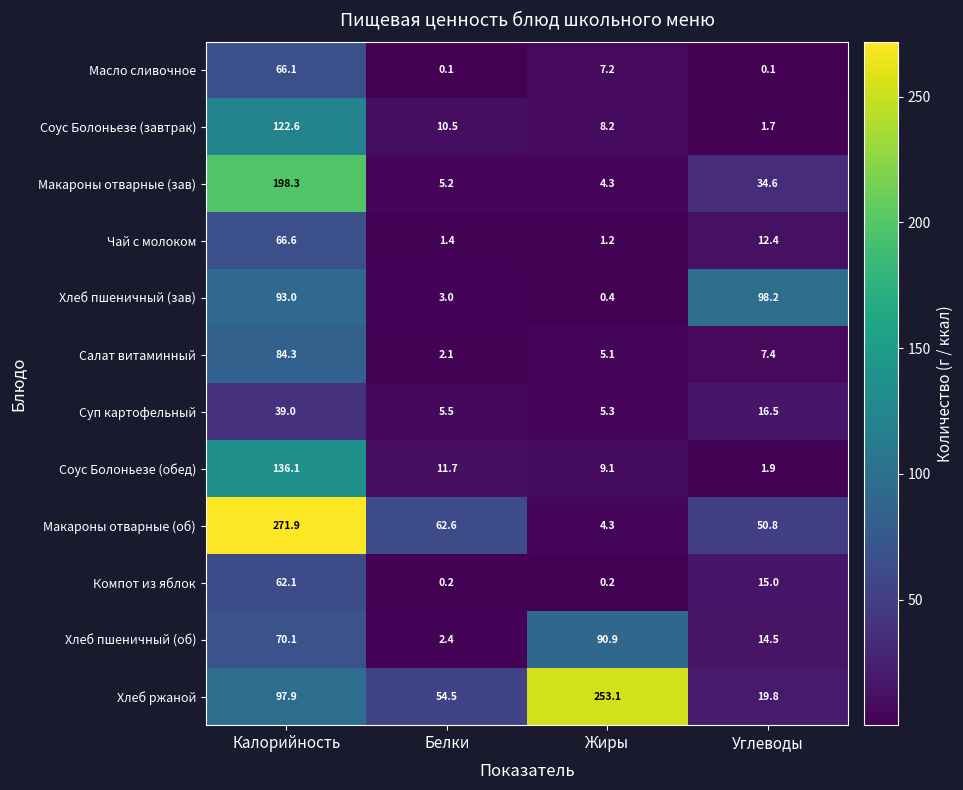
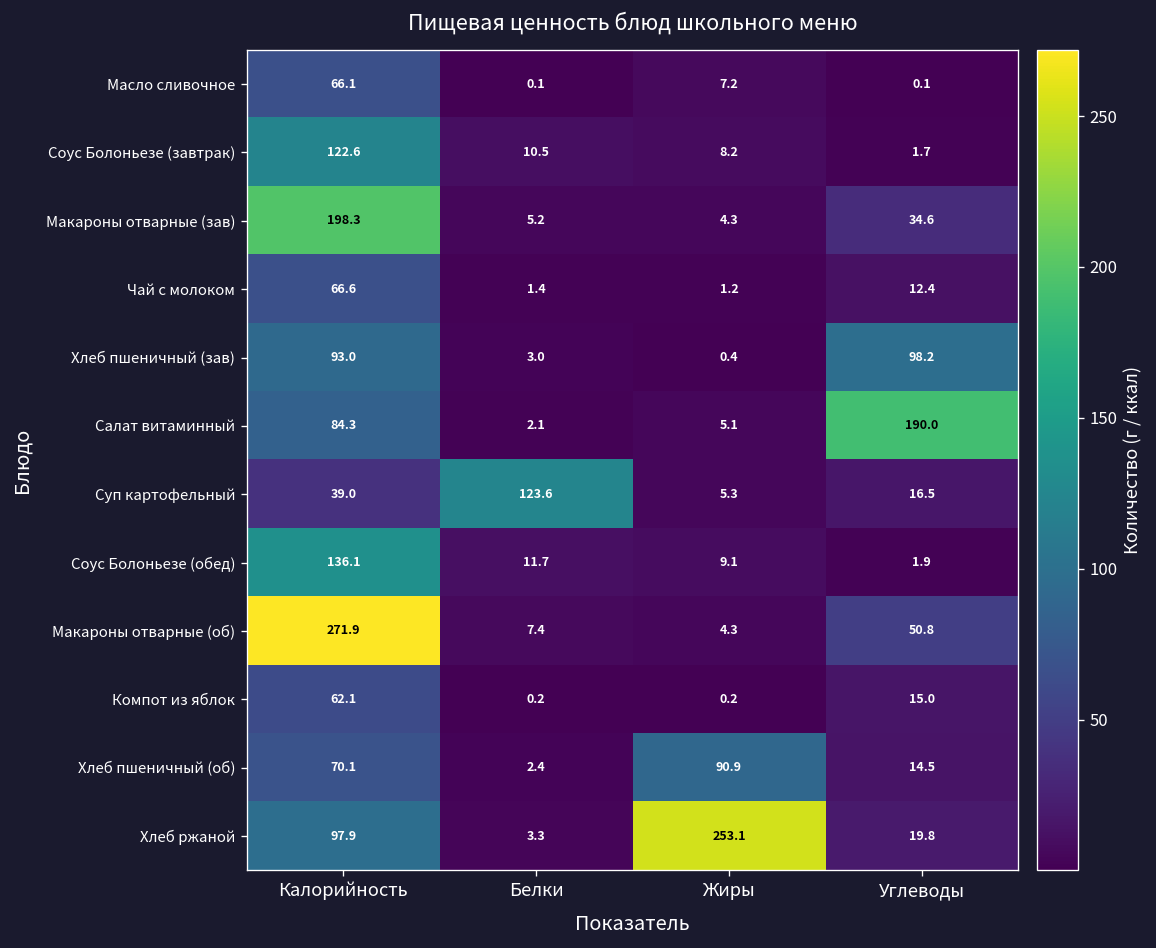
  {
    "Масло сливочное": {
      "Калорийность": 66.1,
      "Белки": 0.1,
      "Жиры": 7.2,
      "Углеводы": 0.1
    },
    "Соус Болоньезе (завтрак)": {
      "Калорийность": 122.6,
      "Белки": 10.5,
      "Жиры": 8.2,
      "Углеводы": 1.7
    },
    "Макароны отварные (зав)": {
      "Калорийность": 198.3,
      "Белки": 5.2,
      "Жиры": 4.3,
      "Углеводы": 34.6
    },
    "Чай с молоком": {
      "Калорийность": 66.6,
      "Белки": 1.4,
      "Жиры": 1.2,
      "Углеводы": 12.4
    },
    "Хлеб пшеничный (зав)": {
      "Калорийность": 93.0,
      "Белки": 3.0,
      "Жиры": 0.4,
      "Углеводы": 98.2
    },
    "Салат витаминный": {
      "Калорийность": 84.3,
      "Белки": 2.1,
      "Жиры": 5.1,
-     "Углеводы": 7.4
+     "Углеводы": 190.0
    },
    "Суп картофельный": {
      "Калорийность": 39.0,
-     "Белки": 5.5,
+     "Белки": 123.6,
      "Жиры": 5.3,
      "Углеводы": 16.5
    },
    "Соус Болоньезе (обед)": {
      "Калорийность": 136.1,
      "Белки": 11.7,
      "Жиры": 9.1,
      "Углеводы": 1.9
    },
    "Макароны отварные (об)": {
      "Калорийность": 271.9,
-     "Белки": 62.6,
+     "Белки": 7.4,
      "Жиры": 4.3,
      "Углеводы": 50.8
    },
    "Компот из яблок": {
      "Калорийность": 62.1,
      "Белки": 0.2,
      "Жиры": 0.2,
      "Углеводы": 15.0
    },
    "Хлеб пшеничный (об)": {
      "Калорийность": 70.1,
      "Белки": 2.4,
      "Жиры": 90.9,
      "Углеводы": 14.5
    },
    "Хлеб ржаной": {
      "Калорийность": 97.9,
-     "Белки": 54.5,
+     "Белки": 3.3,
      "Жиры": 253.1,
      "Углеводы": 19.8
    }
  }
